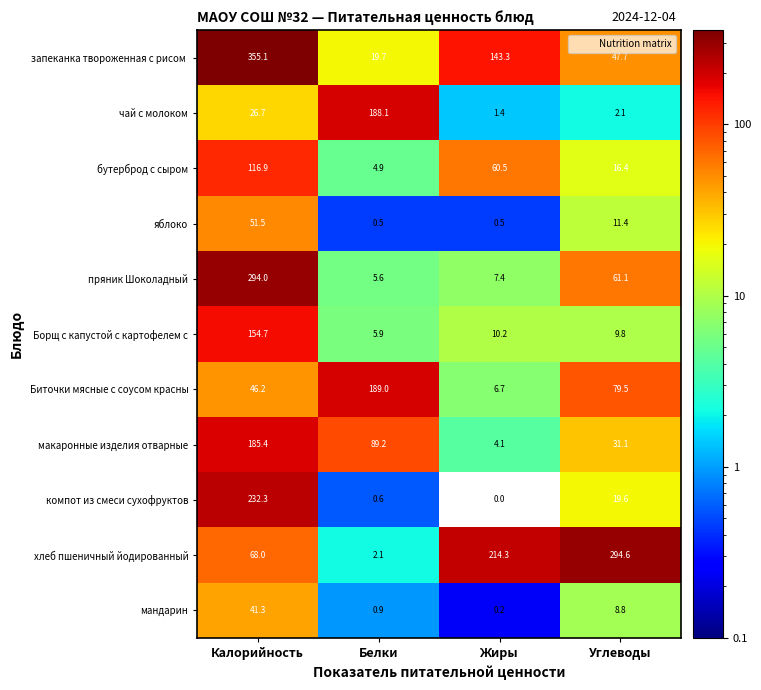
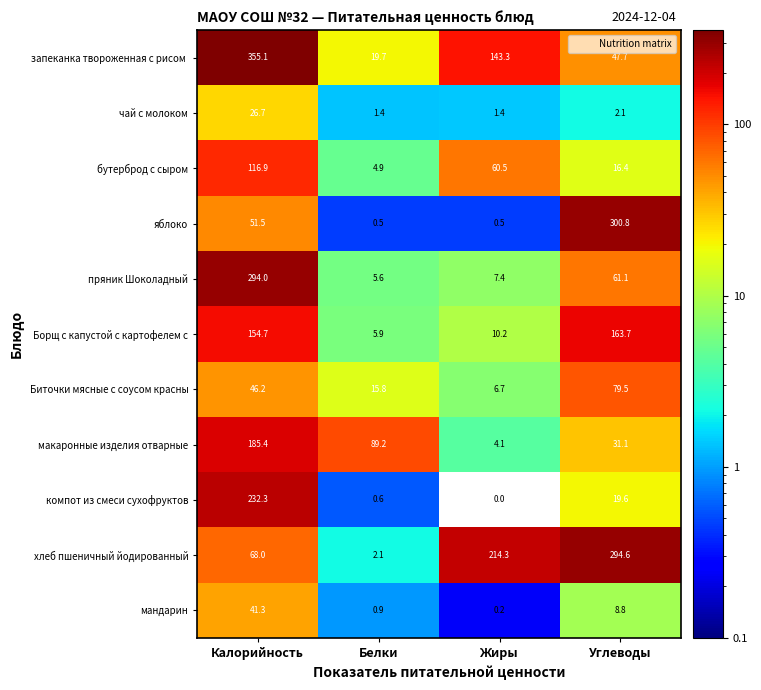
  {
    "запеканка твороженная с рисом": {
      "Калорийность": 355.1,
      "Белки": 19.7,
      "Жиры": 143.3,
      "Углеводы": 47.7
    },
    "чай с молоком": {
      "Калорийность": 26.7,
-     "Белки": 188.1,
+     "Белки": 1.4,
      "Жиры": 1.4,
      "Углеводы": 2.1
    },
    "бутерброд с сыром": {
      "Калорийность": 116.9,
      "Белки": 4.9,
      "Жиры": 60.5,
      "Углеводы": 16.4
    },
    "яблоко": {
      "Калорийность": 51.5,
      "Белки": 0.5,
      "Жиры": 0.5,
-     "Углеводы": 11.4
+     "Углеводы": 300.8
    },
    "пряник Шоколадный": {
      "Калорийность": 294.0,
      "Белки": 5.6,
      "Жиры": 7.4,
      "Углеводы": 61.1
    },
    "Борщ с капустой с картофелем с": {
      "Калорийность": 154.7,
      "Белки": 5.9,
      "Жиры": 10.2,
-     "Углеводы": 9.8
+     "Углеводы": 163.7
    },
    "Биточки мясные с соусом красны": {
      "Калорийность": 46.2,
-     "Белки": 189.0,
+     "Белки": 15.8,
      "Жиры": 6.7,
      "Углеводы": 79.5
    },
    "макаронные изделия отварные": {
      "Калорийность": 185.4,
      "Белки": 89.2,
      "Жиры": 4.1,
      "Углеводы": 31.1
    },
    "компот из смеси сухофруктов": {
      "Калорийность": 232.3,
      "Белки": 0.6,
      "Жиры": 0.0,
      "Углеводы": 19.6
    },
    "хлеб пшеничный йодированный": {
      "Калорийность": 68.0,
      "Белки": 2.1,
      "Жиры": 214.3,
      "Углеводы": 294.6
    },
    "мандарин": {
      "Калорийность": 41.3,
      "Белки": 0.9,
      "Жиры": 0.2,
      "Углеводы": 8.8
    }
  }
